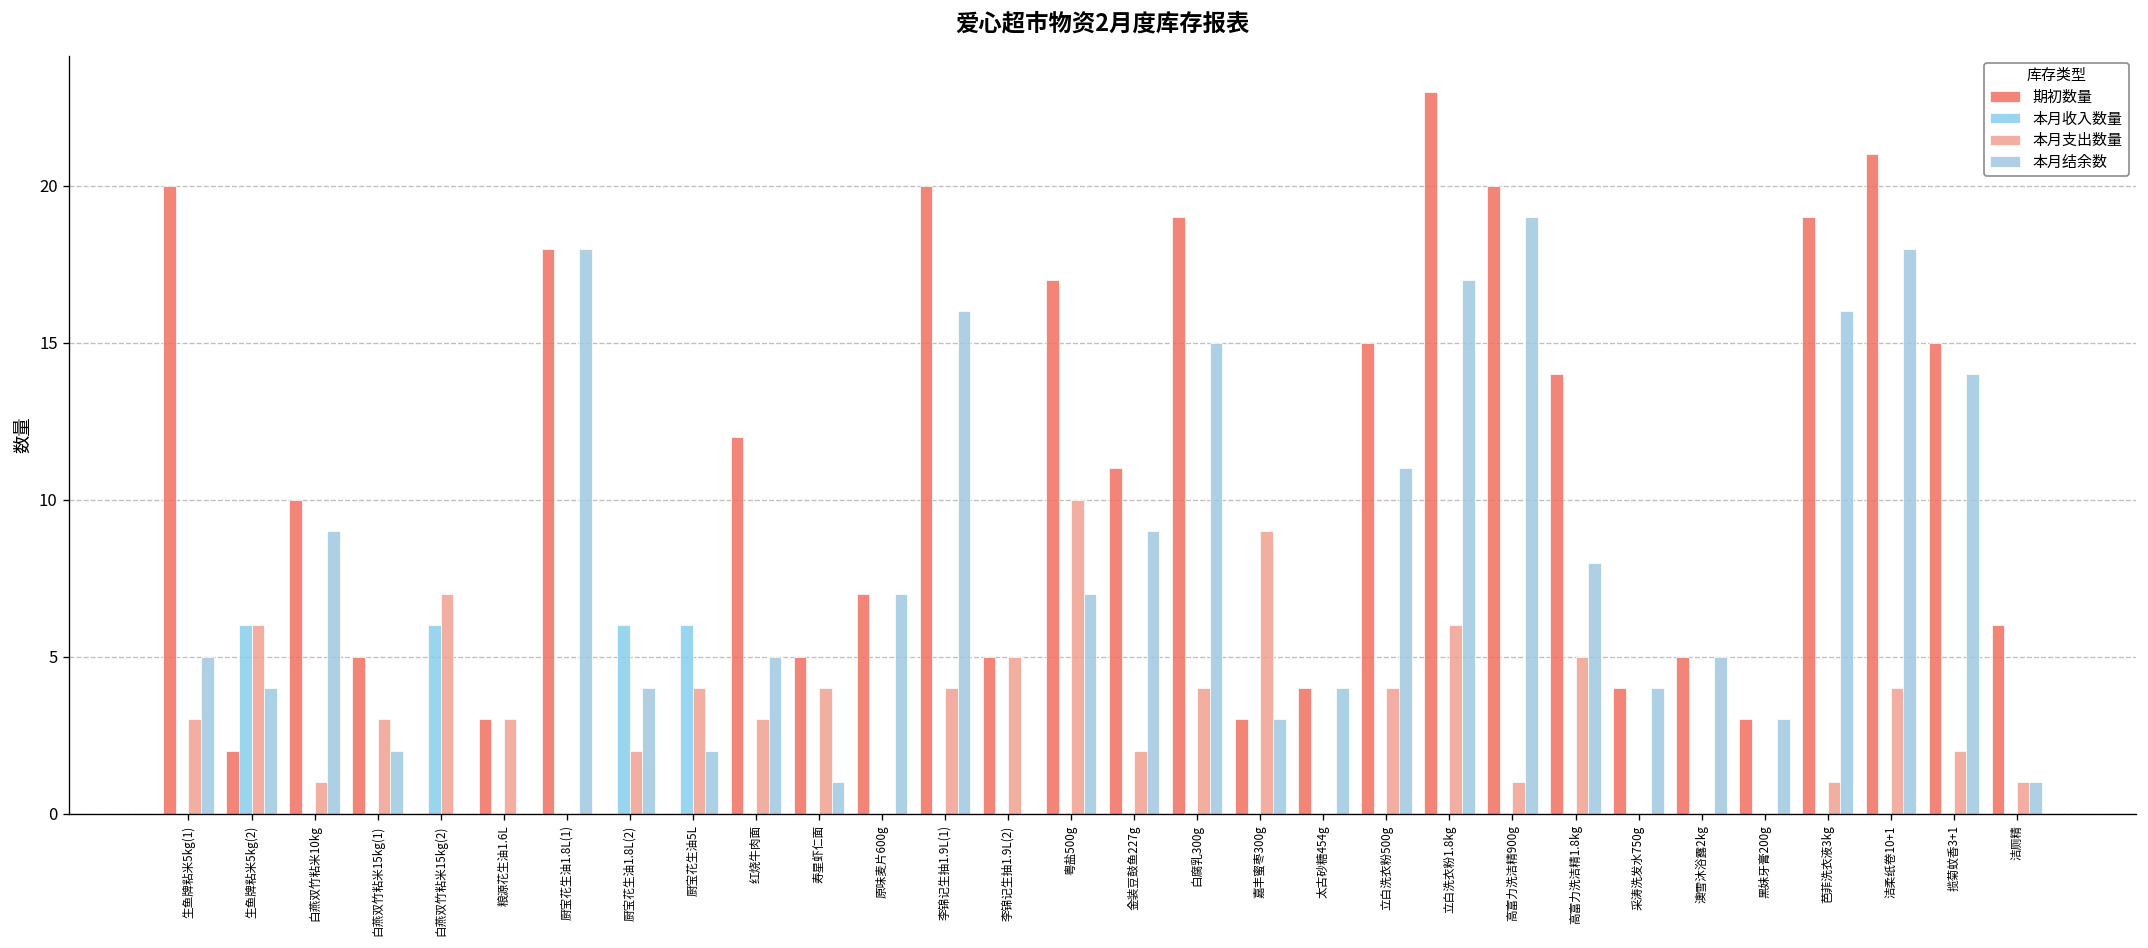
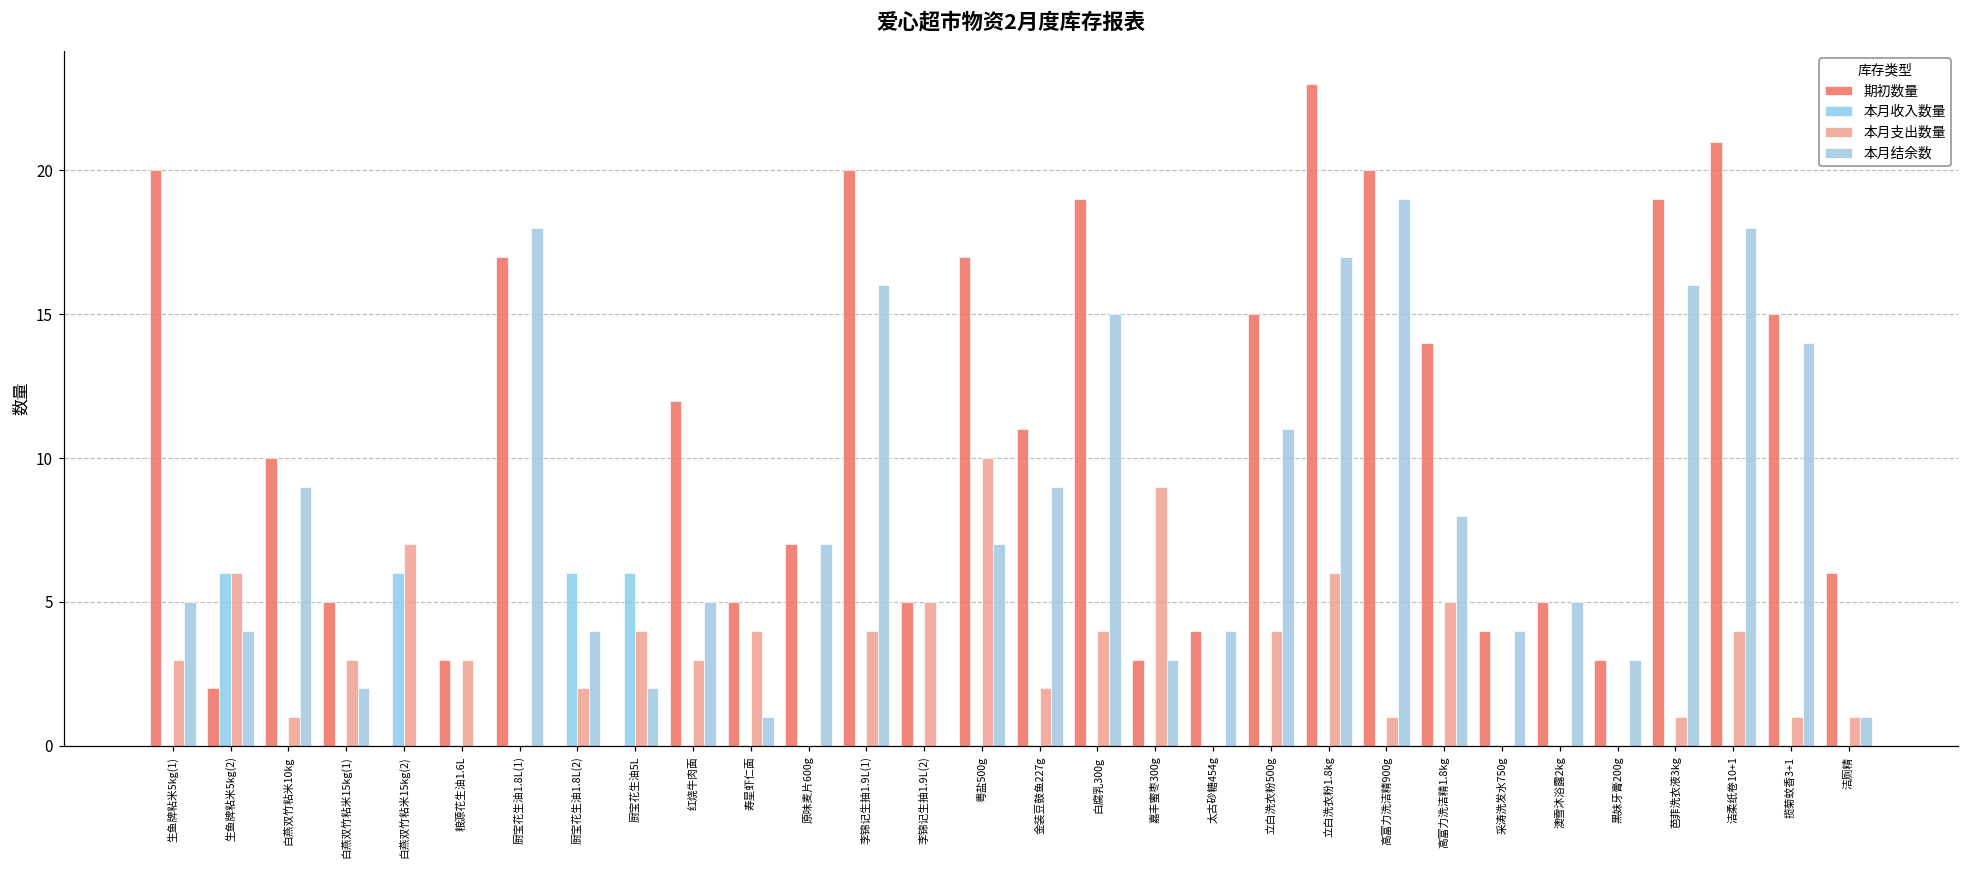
  {
    "期初数量": {
      "生鱼牌粘米5kg(1)": 20,
      "生鱼牌粘米5kg(2)": 2,
      "白燕双竹粘米10kg": 10,
      "白燕双竹粘米15kg(1)": 5,
      "白燕双竹粘米15kg(2)": 0,
      "粮源花生油1.6L": 3,
-     "厨宝花生油1.8L(1)": 18,
+     "厨宝花生油1.8L(1)": 17,
      "厨宝花生油1.8L(2)": 0,
      "厨宝花生油5L": 0,
      "红烧牛肉面": 12,
      "寿星虾仁面": 5,
      "原味麦片600g": 7,
      "李锦记生抽1.9L(1)": 20,
      "李锦记生抽1.9L(2)": 5,
      "粤盐500g": 17,
      "金装豆鼓鱼227g": 11,
      "白腐乳300g": 19,
      "嘉丰蜜枣300g": 3,
      "太古砂糖454g": 4,
      "立白洗衣粉500g": 15,
      "立白洗衣粉1.8kg": 23,
      "高富力洗洁精900g": 20,
      "高富力洗洁精1.8kg": 14,
      "采涛洗发水750g": 4,
      "澳雪沐浴露2kg": 5,
      "黑妹牙膏200g": 3,
      "芭菲洗衣液3kg": 19,
      "洁柔纸卷10+1": 21,
      "揽菊蚊香3+1": 15,
      "洁厕精": 6
    },
    "本月支出数量": {
      "生鱼牌粘米5kg(1)": 3,
      "生鱼牌粘米5kg(2)": 6,
      "白燕双竹粘米10kg": 1,
      "白燕双竹粘米15kg(1)": 3,
      "白燕双竹粘米15kg(2)": 7,
      "粮源花生油1.6L": 3,
      "厨宝花生油1.8L(1)": 0,
      "厨宝花生油1.8L(2)": 2,
      "厨宝花生油5L": 4,
      "红烧牛肉面": 3,
      "寿星虾仁面": 4,
      "原味麦片600g": 0,
      "李锦记生抽1.9L(1)": 4,
      "李锦记生抽1.9L(2)": 5,
      "粤盐500g": 10,
      "金装豆鼓鱼227g": 2,
      "白腐乳300g": 4,
      "嘉丰蜜枣300g": 9,
      "太古砂糖454g": 0,
      "立白洗衣粉500g": 4,
      "立白洗衣粉1.8kg": 6,
      "高富力洗洁精900g": 1,
      "高富力洗洁精1.8kg": 5,
      "采涛洗发水750g": 0,
      "澳雪沐浴露2kg": 0,
      "黑妹牙膏200g": 0,
      "芭菲洗衣液3kg": 1,
      "洁柔纸卷10+1": 4,
-     "揽菊蚊香3+1": 2,
+     "揽菊蚊香3+1": 1,
      "洁厕精": 1
    }
  }
